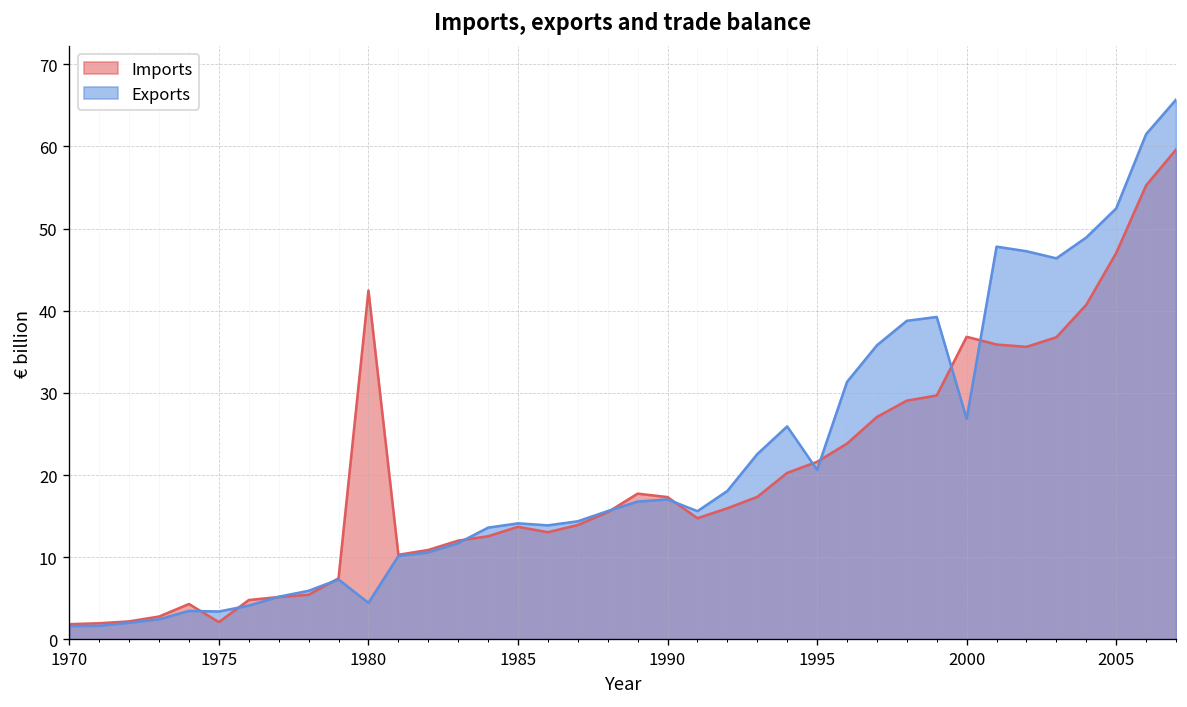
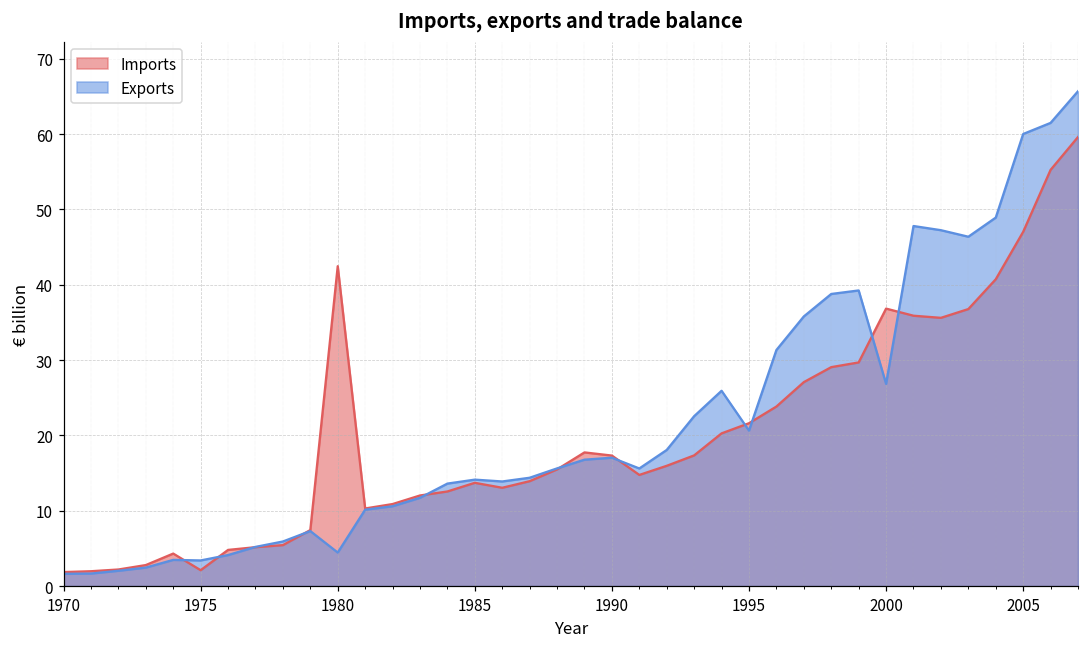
  {
    "Imports": {
      "1975": 2,
      "1980": 42,
      "1985": 14,
      "1995": 22,
      "2000": 37,
      "2005": 47
    },
    "Exports": {
      "1975": 3,
      "1980": 4,
      "1985": 14,
      "1995": 21,
      "2000": 27,
-     "2005": 52
+     "2005": 60
    }
  }
